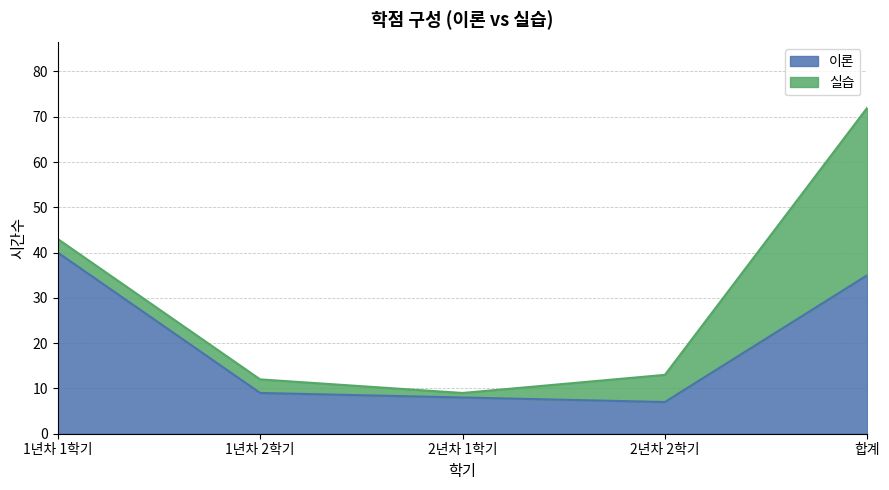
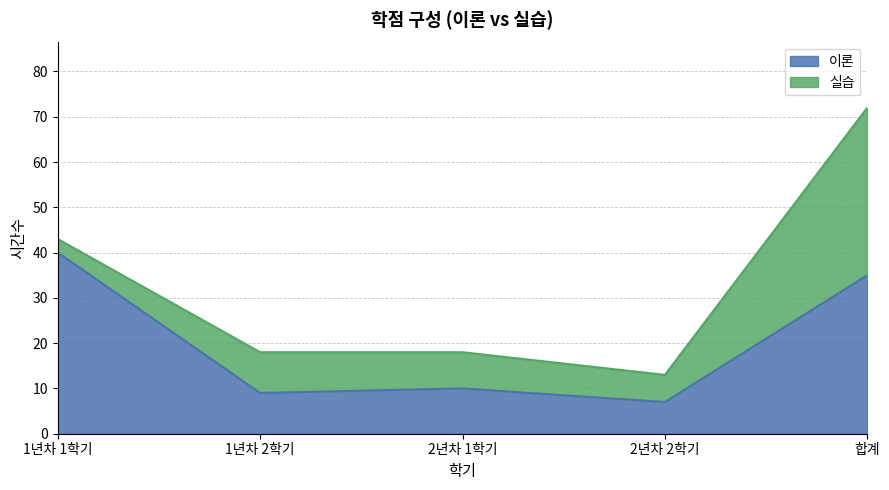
  {
    "이론": {
      "1년차 1학기": 40,
      "1년차 2학기": 9,
-     "2년차 1학기": 8,
+     "2년차 1학기": 10,
      "2년차 2학기": 7,
      "합계": 35
    },
    "실습": {
      "1년차 1학기": 3,
-     "1년차 2학기": 3,
-     "2년차 1학기": 1,
+     "1년차 2학기": 9,
+     "2년차 1학기": 8,
      "2년차 2학기": 6,
      "합계": 37
    }
  }
